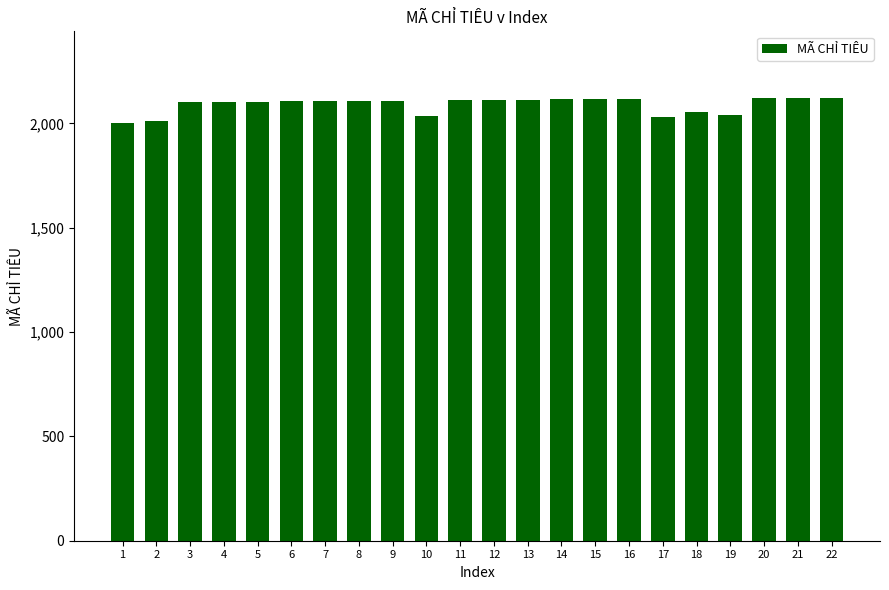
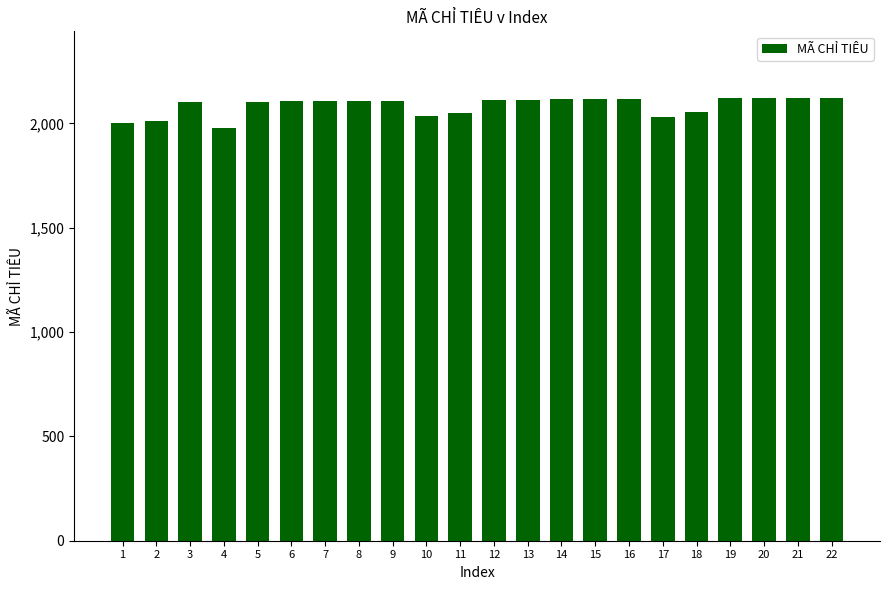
  {
    "1": "2,000",
    "2": "2,010",
    "3": "2,100",
-   "4": "2,100",
+   "4": "1,980",
    "5": "2,110",
    "6": "2,110",
    "7": "2,110",
    "8": "2,110",
    "9": "2,110",
    "10": "2,040",
-   "11": "2,110",
+   "11": "2,050",
    "12": "2,110",
    "13": "2,110",
    "14": "2,120",
    "15": "2,120",
    "16": "2,120",
    "17": "2,030",
    "18": "2,050",
-   "19": "2,040",
+   "19": "2,120",
    "20": "2,120",
    "21": "2,120",
    "22": "2,120"
  }
